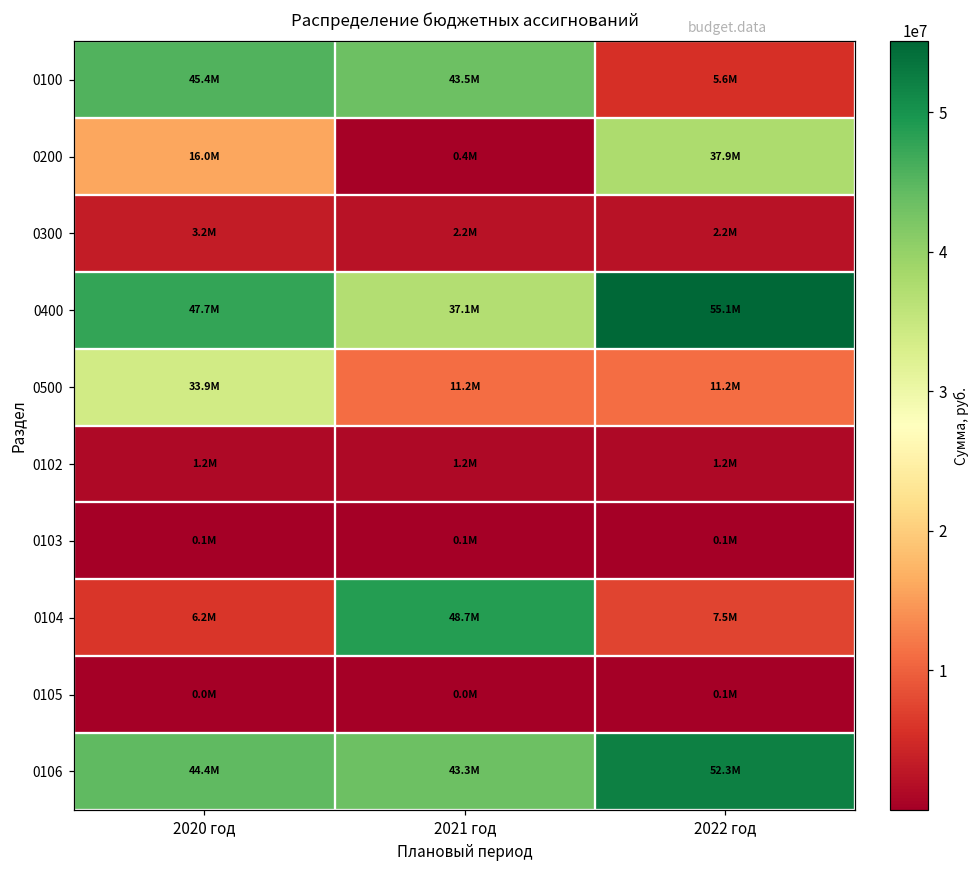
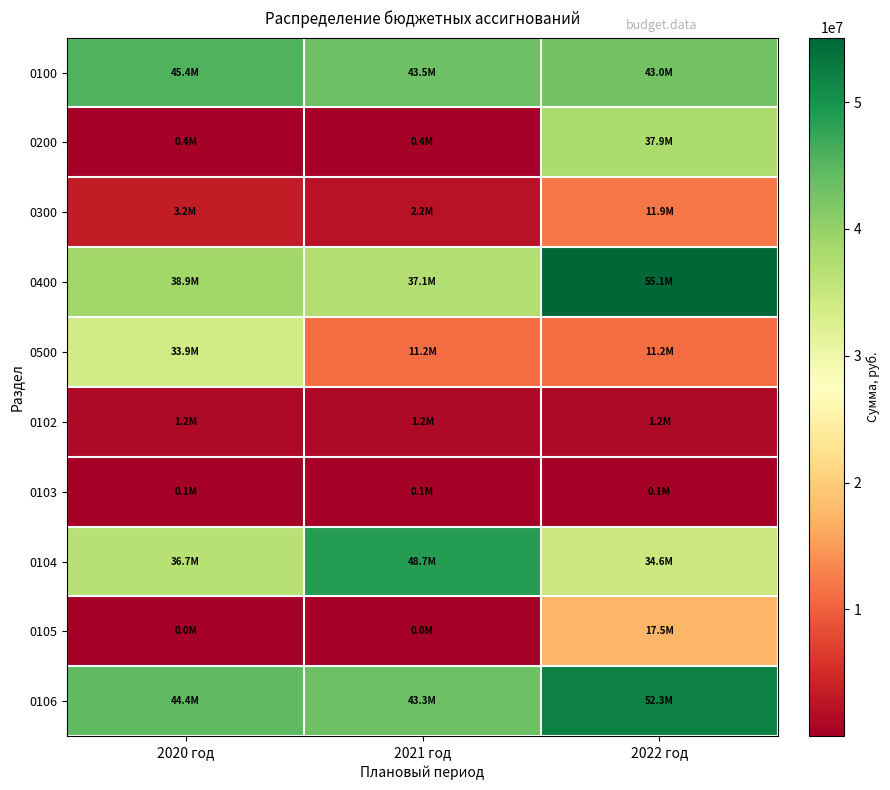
  {
    "0100": {
      "2020 год": "45.4M",
      "2021 год": "43.5M",
-     "2022 год": "5.6M"
+     "2022 год": "43.0M"
    },
    "0200": {
-     "2020 год": "16.0M",
+     "2020 год": "0.4M",
      "2021 год": "0.4M",
      "2022 год": "37.9M"
    },
    "0300": {
      "2020 год": "3.2M",
      "2021 год": "2.2M",
-     "2022 год": "2.2M"
+     "2022 год": "11.9M"
    },
    "0400": {
-     "2020 год": "47.7M",
+     "2020 год": "38.9M",
      "2021 год": "37.1M",
      "2022 год": "55.1M"
    },
    "0500": {
      "2020 год": "33.9M",
      "2021 год": "11.2M",
      "2022 год": "11.2M"
    },
    "0102": {
      "2020 год": "1.2M",
      "2021 год": "1.2M",
      "2022 год": "1.2M"
    },
    "0103": {
      "2020 год": "0.1M",
      "2021 год": "0.1M",
      "2022 год": "0.1M"
    },
    "0104": {
-     "2020 год": "6.2M",
+     "2020 год": "36.7M",
      "2021 год": "48.7M",
-     "2022 год": "7.5M"
+     "2022 год": "34.6M"
    },
    "0105": {
      "2020 год": "0.0M",
      "2021 год": "0.0M",
-     "2022 год": "0.1M"
+     "2022 год": "17.5M"
    },
    "0106": {
      "2020 год": "44.4M",
      "2021 год": "43.3M",
      "2022 год": "52.3M"
    }
  }
